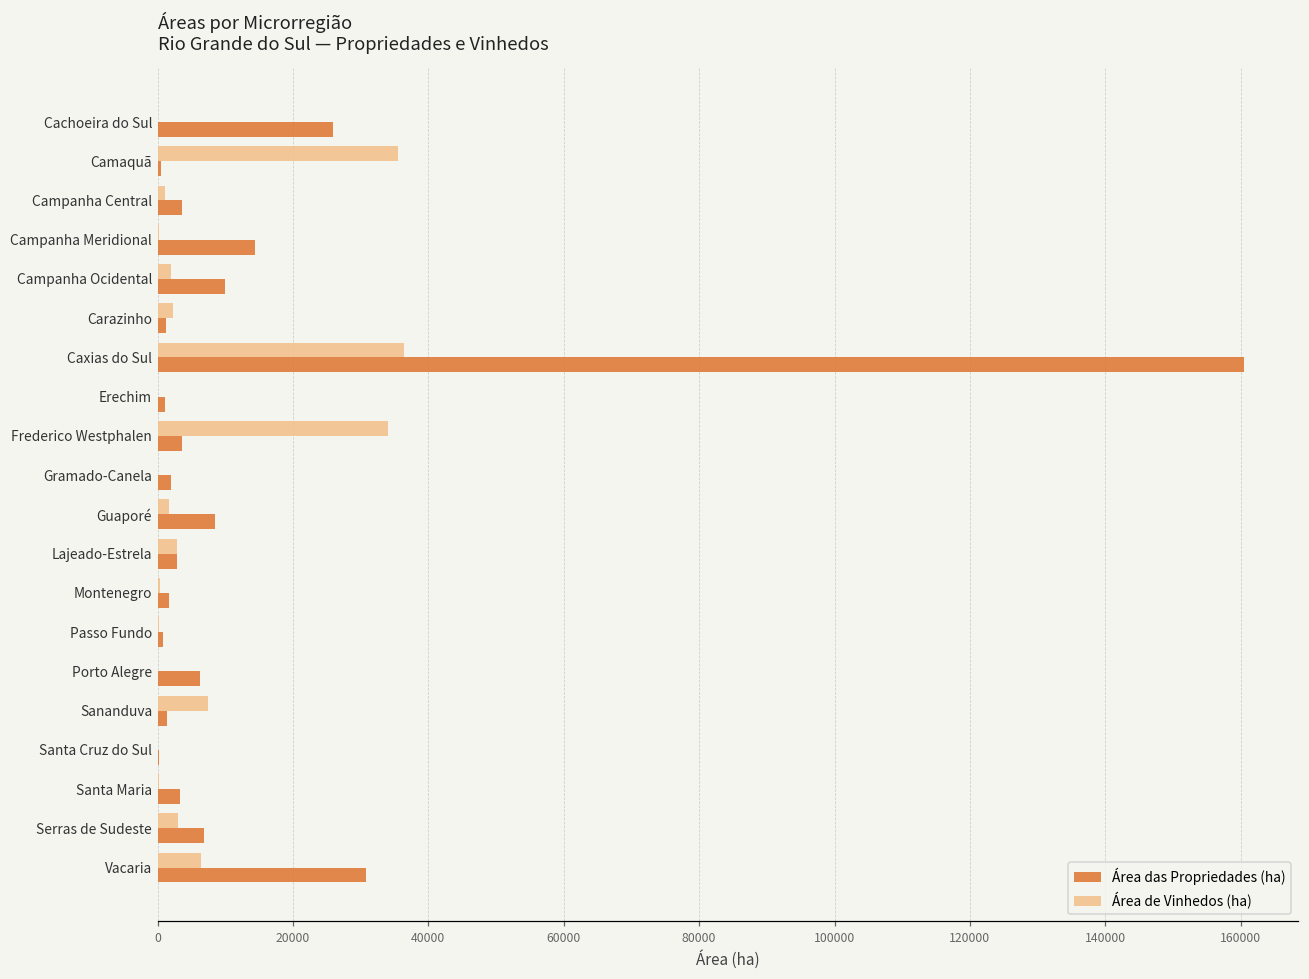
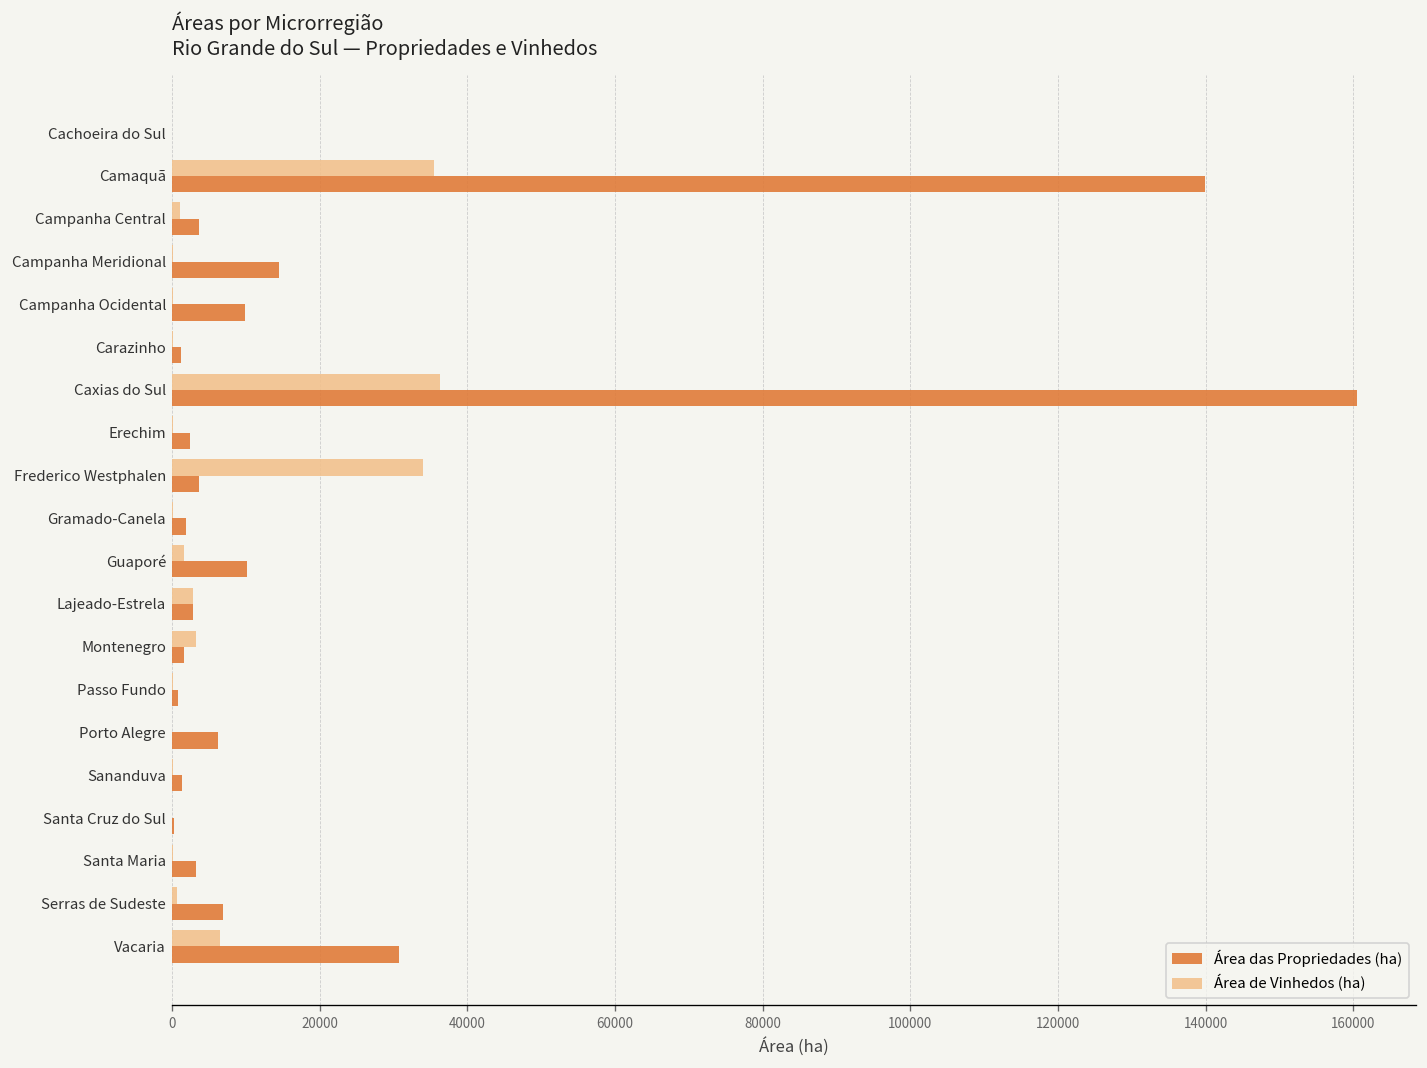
  {
    "Área das Propriedades (ha)": {
-     "Cachoeira do Sul": 26000,
-     "Camaquã": 0,
+     "Cachoeira do Sul": 0,
+     "Camaquã": 140000,
      "Campanha Central": 4000,
      "Campanha Meridional": 14000,
      "Campanha Ocidental": 10000,
      "Carazinho": 1000,
      "Caxias do Sul": 160000,
-     "Erechim": 1000,
+     "Erechim": 2000,
      "Frederico Westphalen": 4000,
      "Gramado-Canela": 2000,
-     "Guaporé": 9000,
+     "Guaporé": 10000,
      "Lajeado-Estrela": 3000,
      "Montenegro": 2000,
      "Passo Fundo": 1000,
      "Porto Alegre": 6000,
      "Sananduva": 1000,
      "Santa Maria": 3000,
      "Serras de Sudeste": 7000,
      "Vacaria": 31000
    },
    "Área de Vinhedos (ha)": {
      "Camaquã": 35000,
      "Campanha Central": 1000,
-     "Campanha Ocidental": 2000,
-     "Carazinho": 2000,
+     "Campanha Ocidental": 0,
+     "Carazinho": 0,
      "Caxias do Sul": 36000,
      "Frederico Westphalen": 34000,
      "Guaporé": 2000,
      "Lajeado-Estrela": 3000,
-     "Montenegro": 0,
-     "Sananduva": 7000,
-     "Serras de Sudeste": 3000,
+     "Montenegro": 3000,
+     "Sananduva": 0,
+     "Serras de Sudeste": 1000,
      "Vacaria": 6000
    }
  }
